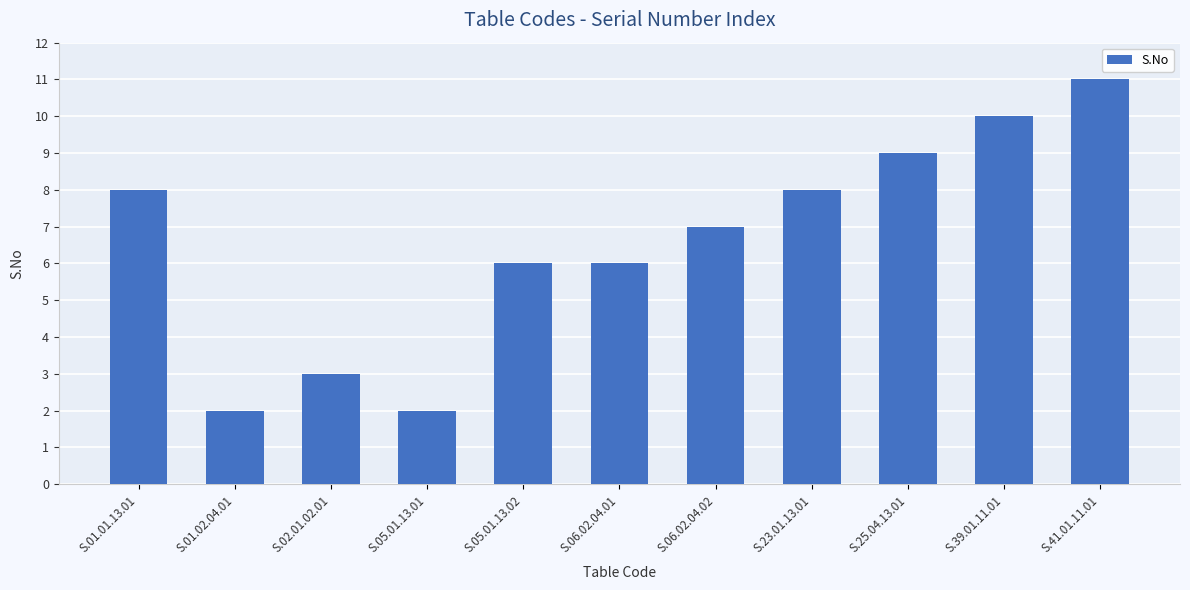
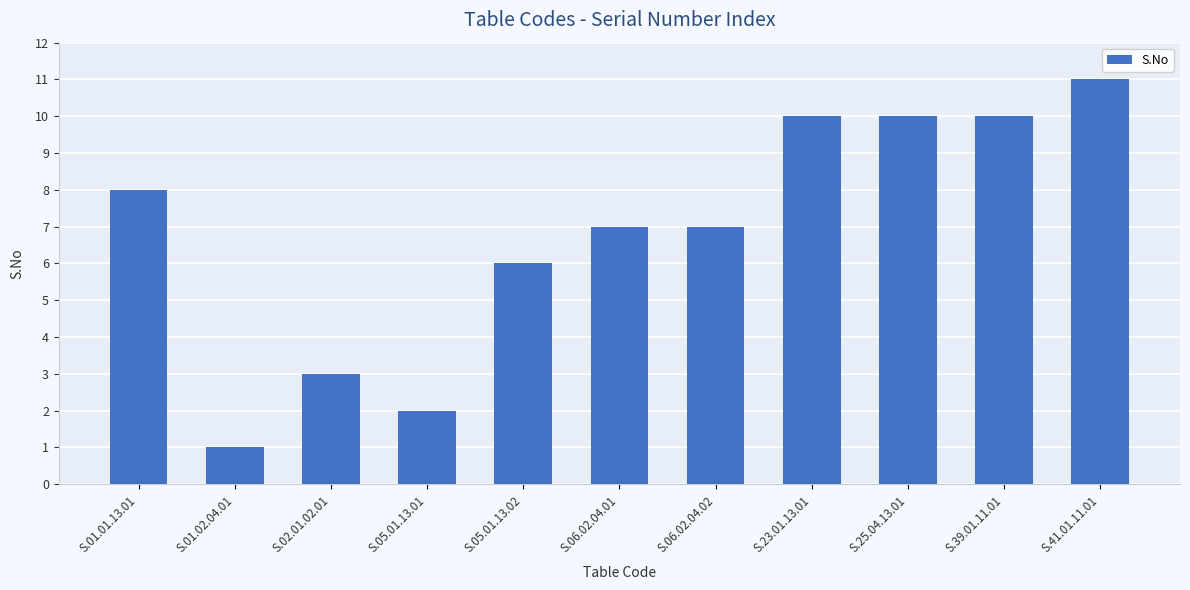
  {
    "S.01.01.13.01": 8,
-   "S.01.02.04.01": 2,
+   "S.01.02.04.01": 1,
    "S.02.01.02.01": 3,
    "S.05.01.13.01": 2,
    "S.05.01.13.02": 6,
-   "S.06.02.04.01": 6,
+   "S.06.02.04.01": 7,
    "S.06.02.04.02": 7,
-   "S.23.01.13.01": 8,
-   "S.25.04.13.01": 9,
+   "S.23.01.13.01": 10,
+   "S.25.04.13.01": 10,
    "S.39.01.11.01": 10,
    "S.41.01.11.01": 11
  }
